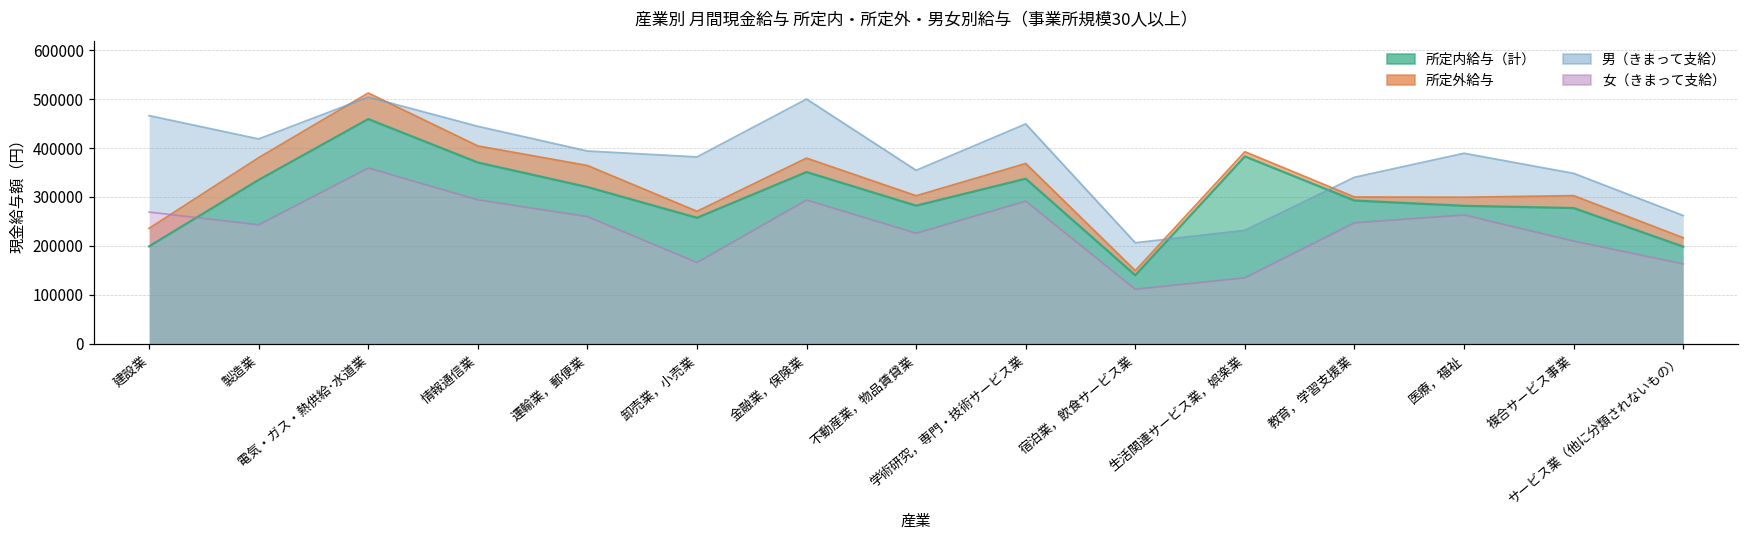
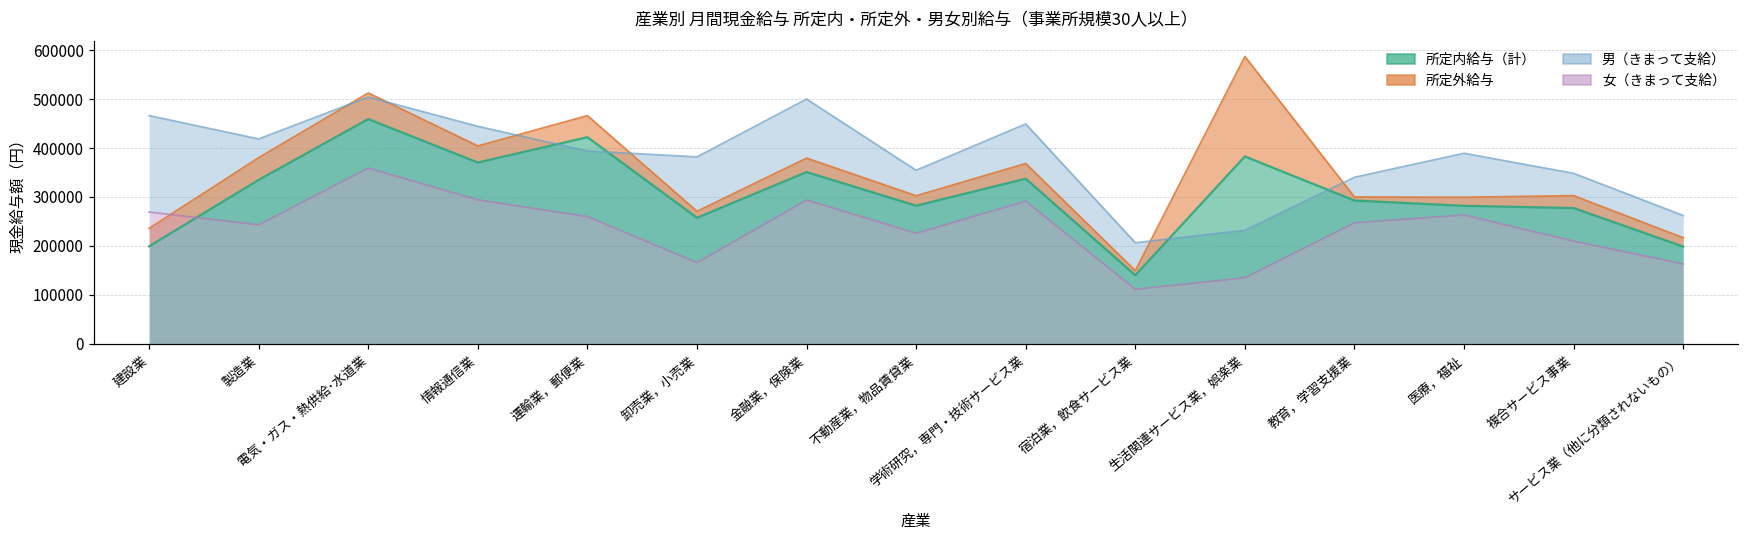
  {
    "所定内給与（計）": {
      "建設業": 200000,
      "製造業": 330000,
      "電気・ガス・熱供給･水道業": 460000,
      "情報通信業": 370000,
-     "運輸業，郵便業": 320000,
+     "運輸業，郵便業": 420000,
      "卸売業，小売業": 260000,
      "金融業，保険業": 350000,
      "不動産業，物品賃貸業": 280000,
      "学術研究，専門・技術サービス業": 340000,
      "宿泊業，飲食サービス業": 140000,
      "生活関連サービス業，娯楽業": 380000,
      "教育，学習支援業": 290000,
      "医療，福祉": 280000,
      "複合サービス事業": 280000,
      "サービス業（他に分類されないもの）": 200000
    },
    "所定外給与": {
      "建設業": 40000,
      "製造業": 50000,
      "電気・ガス・熱供給･水道業": 50000,
      "情報通信業": 30000,
      "運輸業，郵便業": 40000,
      "卸売業，小売業": 10000,
      "金融業，保険業": 30000,
      "不動産業，物品賃貸業": 20000,
      "学術研究，専門・技術サービス業": 30000,
      "宿泊業，飲食サービス業": 10000,
-     "生活関連サービス業，娯楽業": 10000,
+     "生活関連サービス業，娯楽業": 200000,
      "教育，学習支援業": 10000,
      "医療，福祉": 20000,
      "複合サービス事業": 30000,
      "サービス業（他に分類されないもの）": 20000
    }
  }
